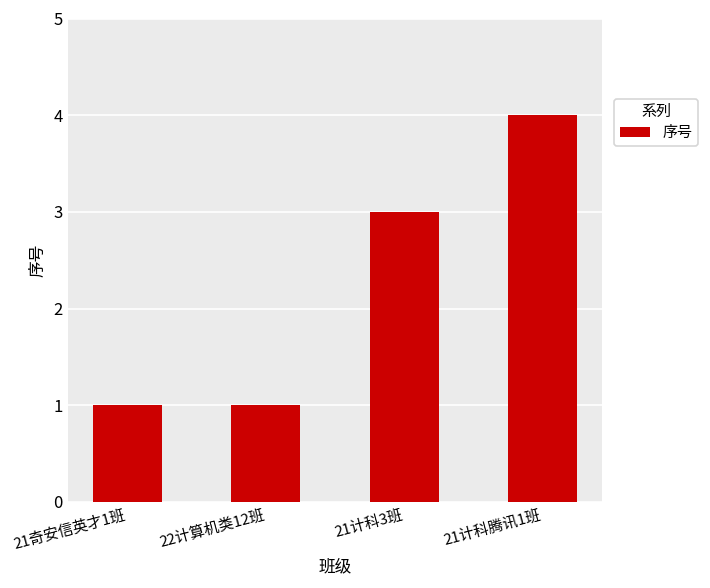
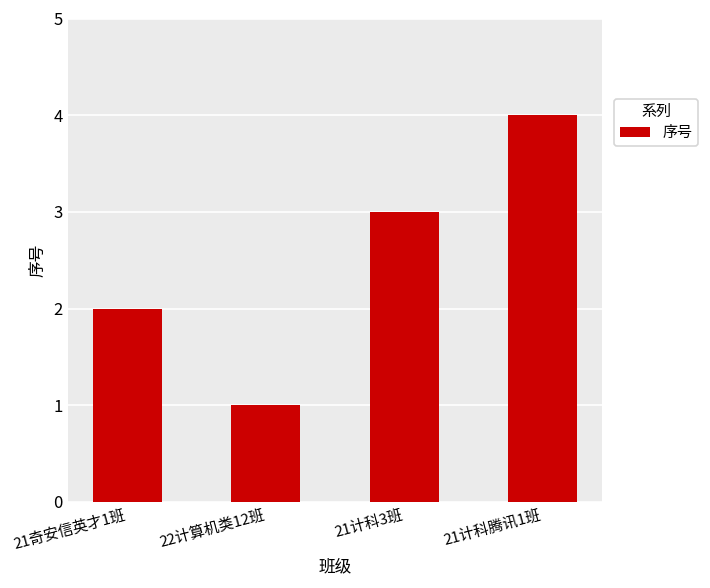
  {
-   "21奇安信英才1班": 1,
+   "21奇安信英才1班": 2,
    "22计算机类12班": 1,
    "21计科3班": 3,
    "21计科腾讯1班": 4
  }
